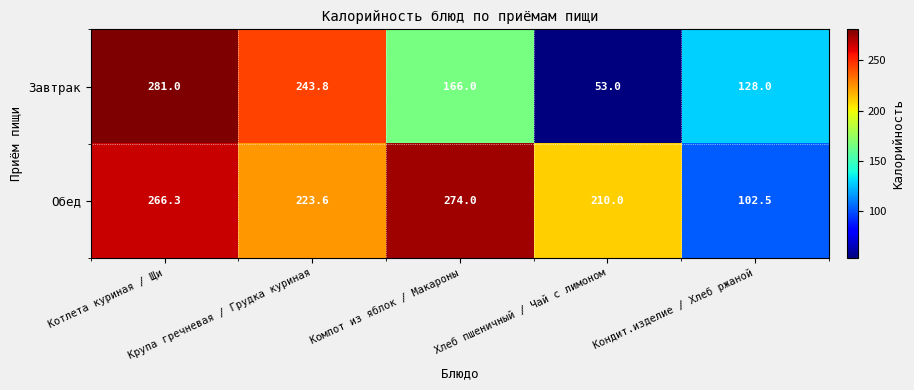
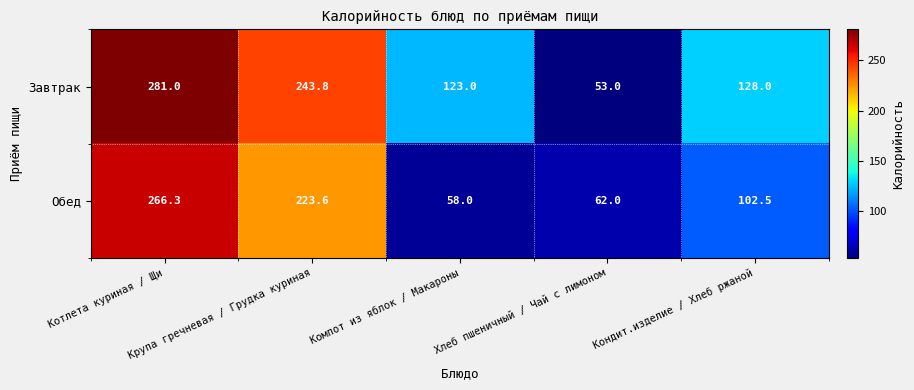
  {
    "Завтрак": {
      "Котлета куриная / Щи": 281.0,
      "Крупа гречневая / Грудка куриная": 243.8,
-     "Компот из яблок / Макароны": 166.0,
+     "Компот из яблок / Макароны": 123.0,
      "Хлеб пшеничный / Чай с лимоном": 53.0,
      "Кондит.изделие / Хлеб ржаной": 128.0
    },
    "Обед": {
      "Котлета куриная / Щи": 266.3,
      "Крупа гречневая / Грудка куриная": 223.6,
-     "Компот из яблок / Макароны": 274.0,
-     "Хлеб пшеничный / Чай с лимоном": 210.0,
+     "Компот из яблок / Макароны": 58.0,
+     "Хлеб пшеничный / Чай с лимоном": 62.0,
      "Кондит.изделие / Хлеб ржаной": 102.5
    }
  }
